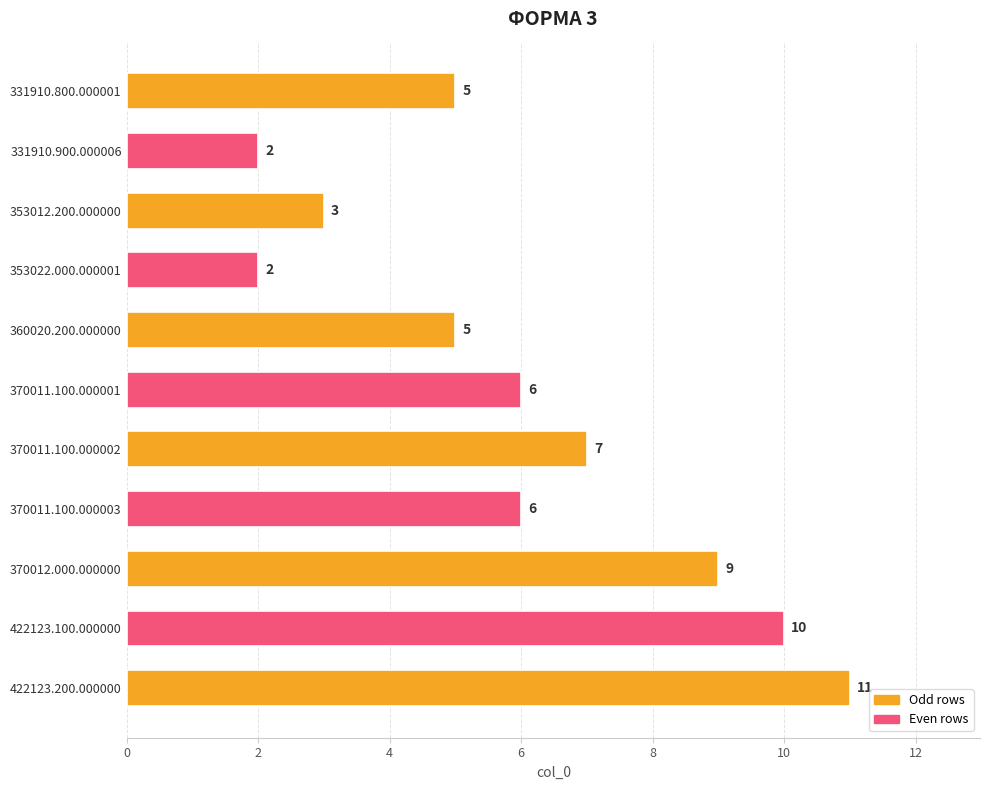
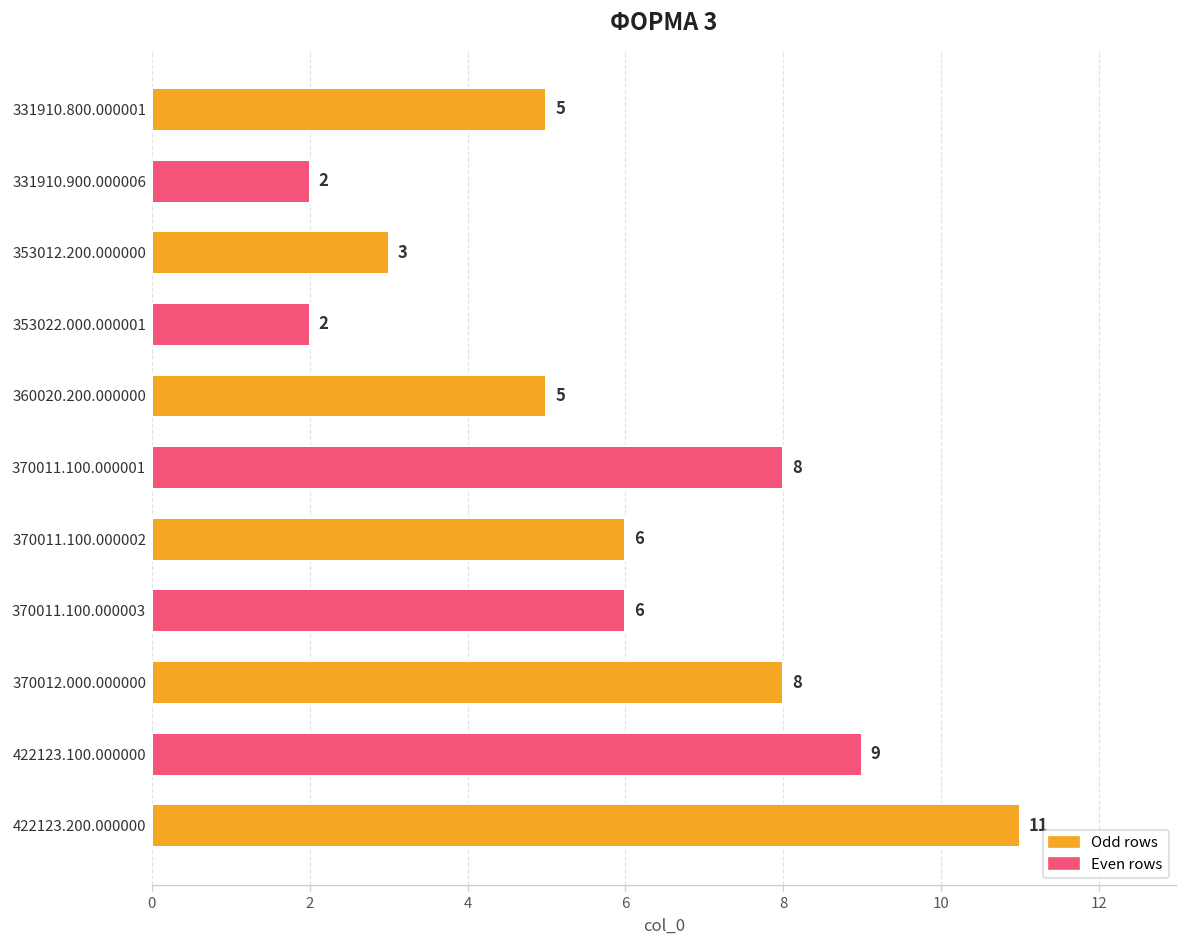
  {
    "331910.800.000001": 5,
    "331910.900.000006": 2,
    "353012.200.000000": 3,
    "353022.000.000001": 2,
    "360020.200.000000": 5,
-   "370011.100.000001": 6,
-   "370011.100.000002": 7,
+   "370011.100.000001": 8,
+   "370011.100.000002": 6,
    "370011.100.000003": 6,
-   "370012.000.000000": 9,
-   "422123.100.000000": 10
+   "370012.000.000000": 8,
+   "422123.100.000000": 9
  }
